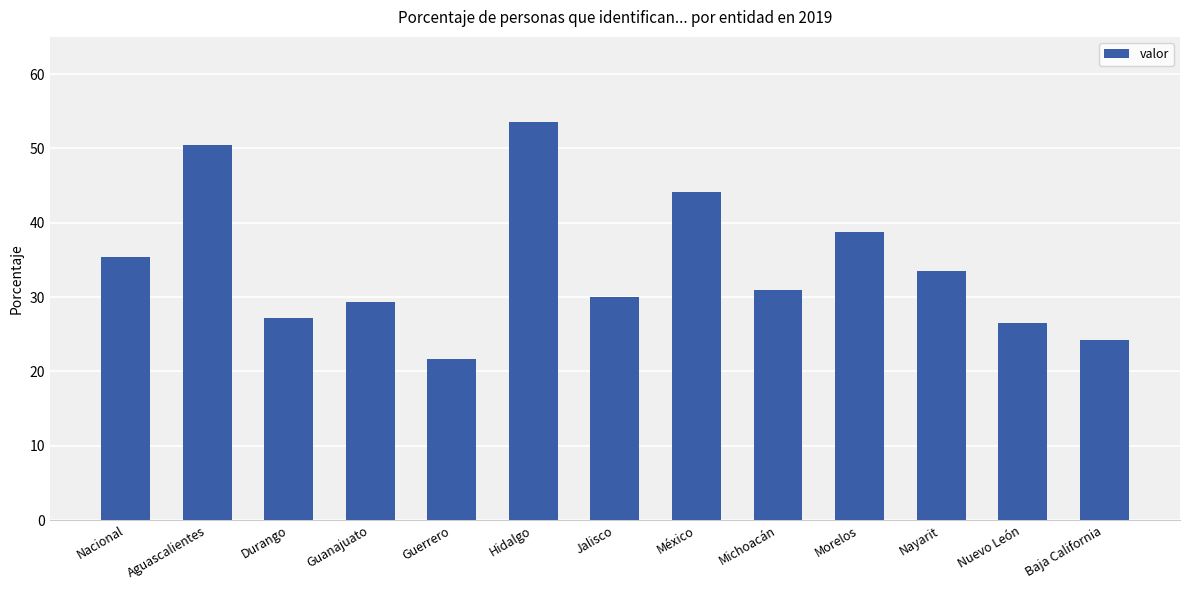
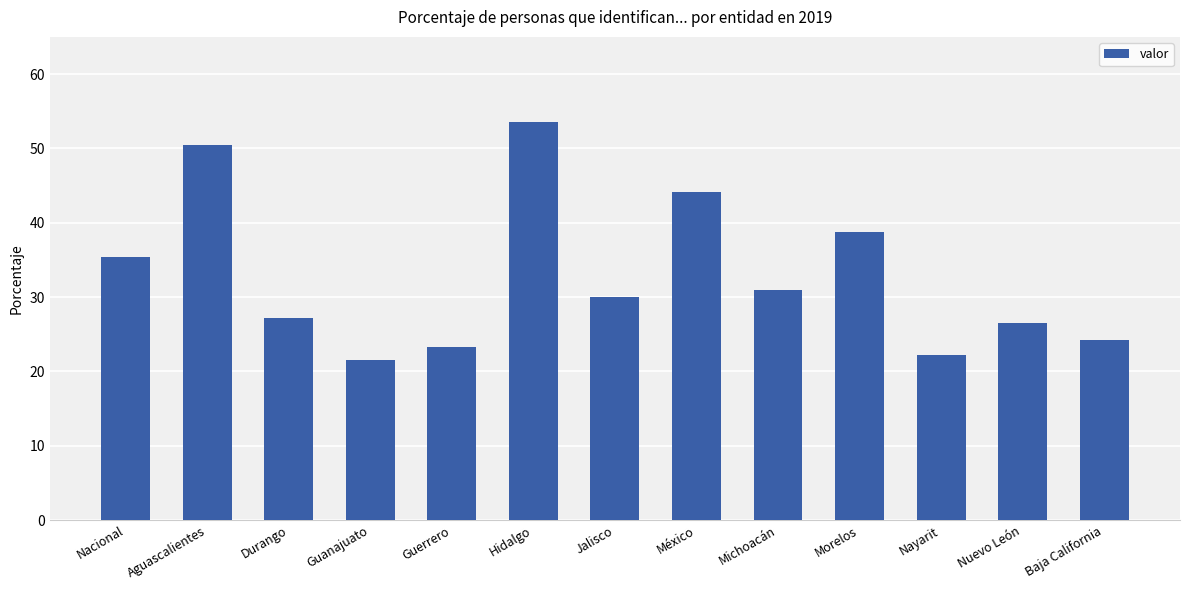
  {
    "Nacional": 35,
    "Aguascalientes": 50,
    "Durango": 27,
-   "Guanajuato": 29,
-   "Guerrero": 22,
+   "Guanajuato": 22,
+   "Guerrero": 23,
    "Hidalgo": 53,
    "Jalisco": 30,
    "México": 44,
    "Michoacán": 31,
    "Morelos": 39,
-   "Nayarit": 34,
+   "Nayarit": 22,
    "Nuevo León": 26,
    "Baja California": 24
  }
